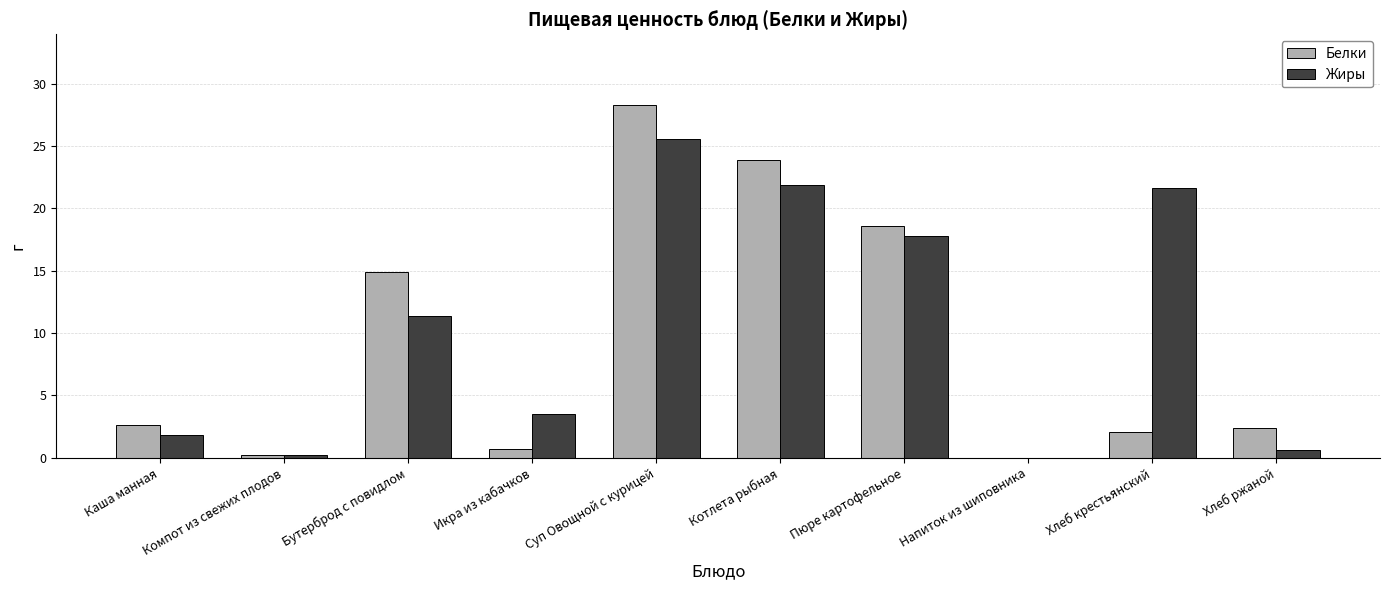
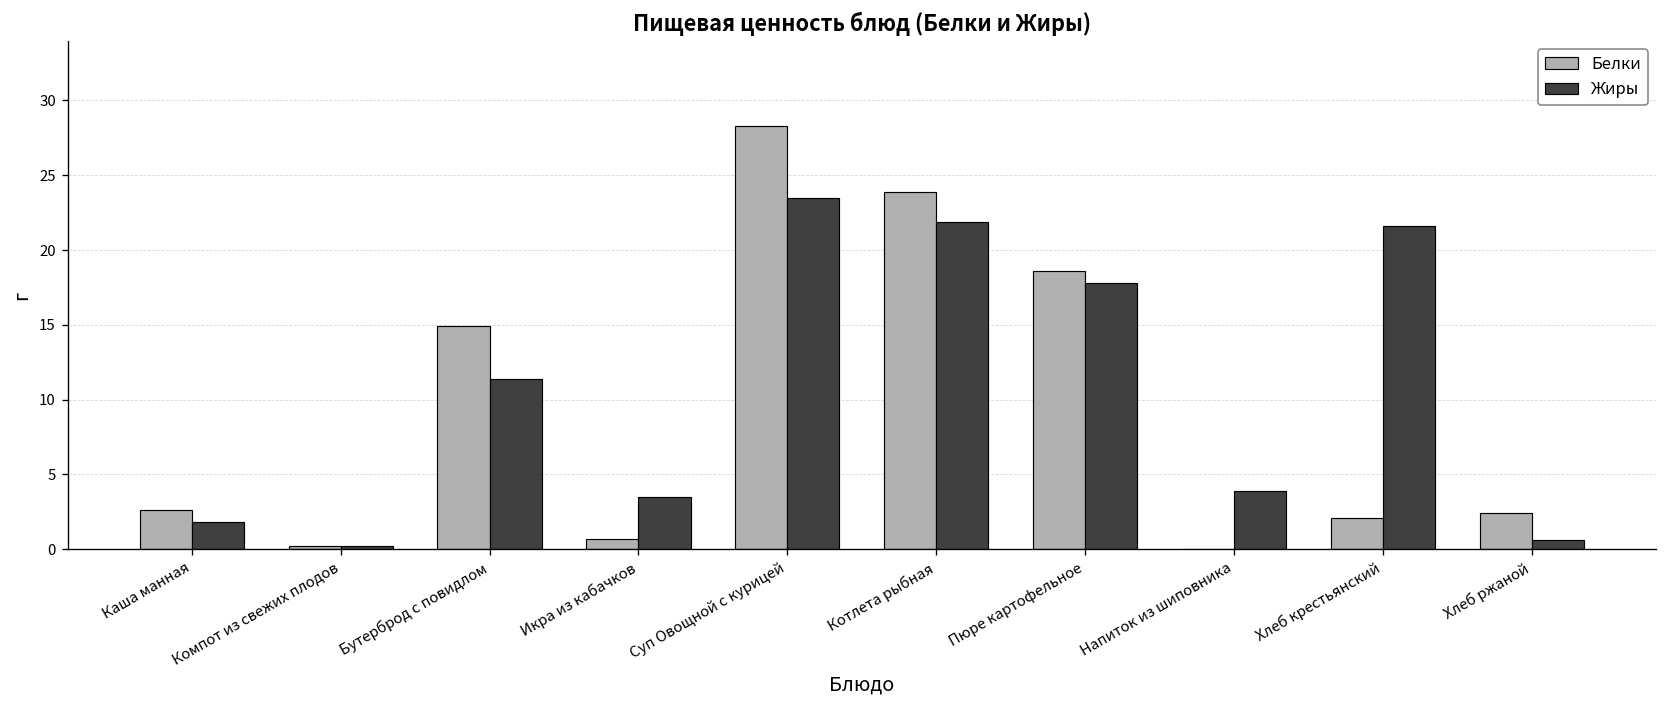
  {
    "Белки": {
      "Каша манная": 2.6,
      "Бутерброд с повидлом": 14.9,
      "Икра из кабачков": 0.7,
      "Суп Овощной с курицей": 28.3,
      "Котлета рыбная": 23.9,
      "Пюре картофельное": 18.6,
      "Напиток из шиповника": 0.0,
      "Хлеб крестьянский": 2.1,
      "Хлеб ржаной": 2.4
    },
    "Жиры": {
      "Каша манная": 1.8,
      "Бутерброд с повидлом": 11.4,
      "Икра из кабачков": 3.5,
-     "Суп Овощной с курицей": 25.6,
+     "Суп Овощной с курицей": 23.5,
      "Котлета рыбная": 21.9,
      "Пюре картофельное": 17.8,
-     "Напиток из шиповника": 0.0,
+     "Напиток из шиповника": 3.9,
      "Хлеб крестьянский": 21.6,
      "Хлеб ржаной": 0.6
    }
  }
